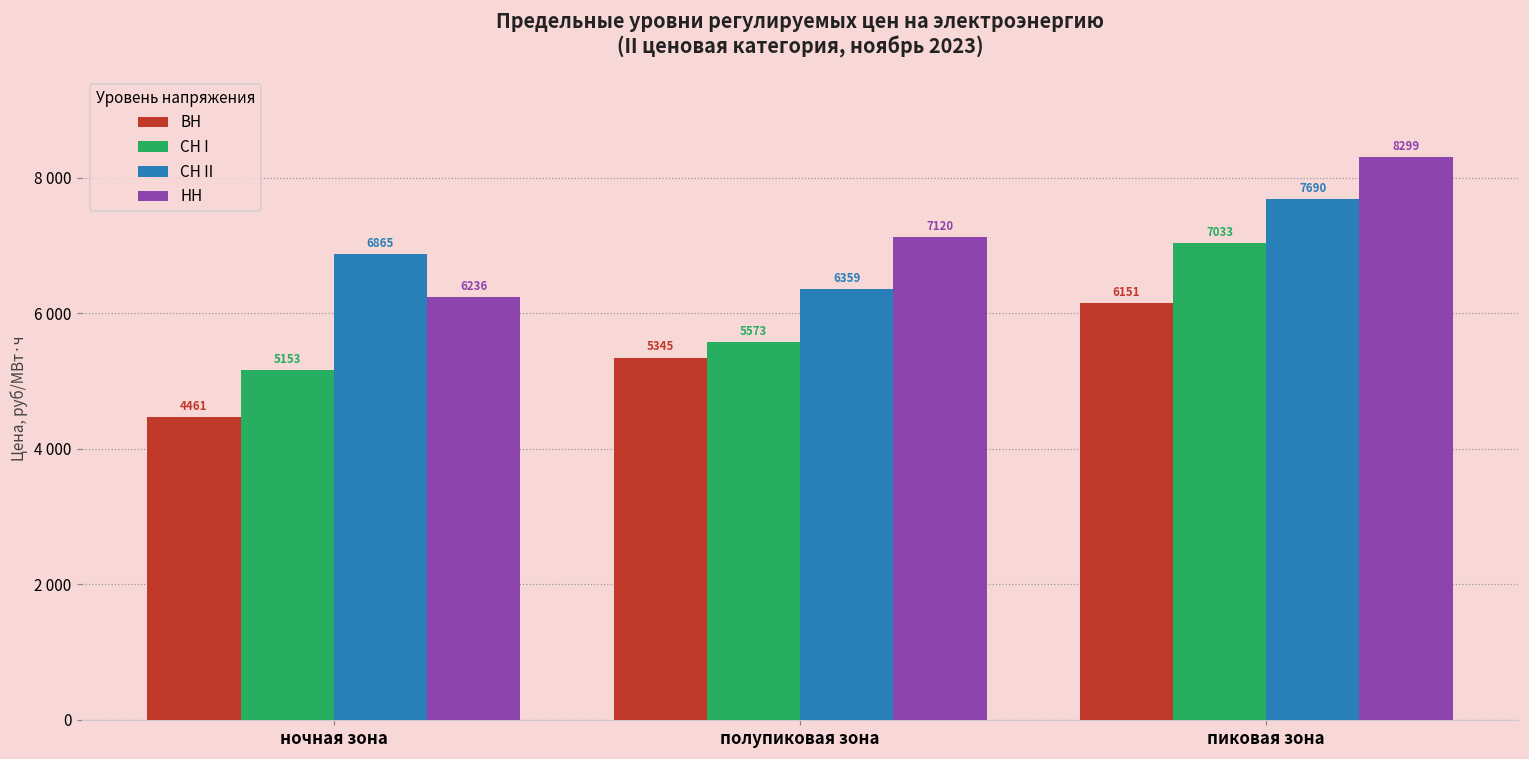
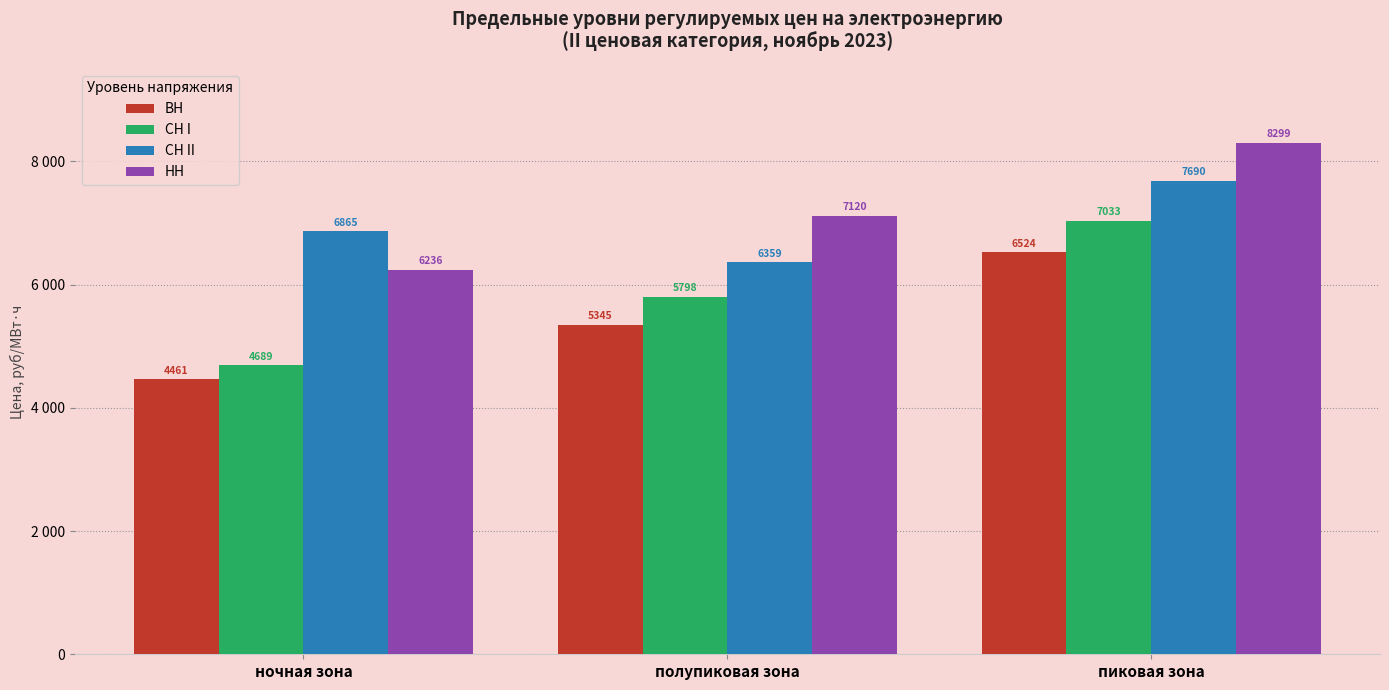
  {
    "ВН": {
      "ночная зона": 4461,
      "полупиковая зона": 5345,
-     "пиковая зона": 6151
+     "пиковая зона": 6524
    },
    "СН I": {
-     "ночная зона": 5153,
-     "полупиковая зона": 5573,
+     "ночная зона": 4689,
+     "полупиковая зона": 5798,
      "пиковая зона": 7033
    },
    "СН II": {
      "ночная зона": 6865,
      "полупиковая зона": 6359,
      "пиковая зона": 7690
    },
    "НН": {
      "ночная зона": 6236,
      "полупиковая зона": 7120,
      "пиковая зона": 8299
    }
  }
